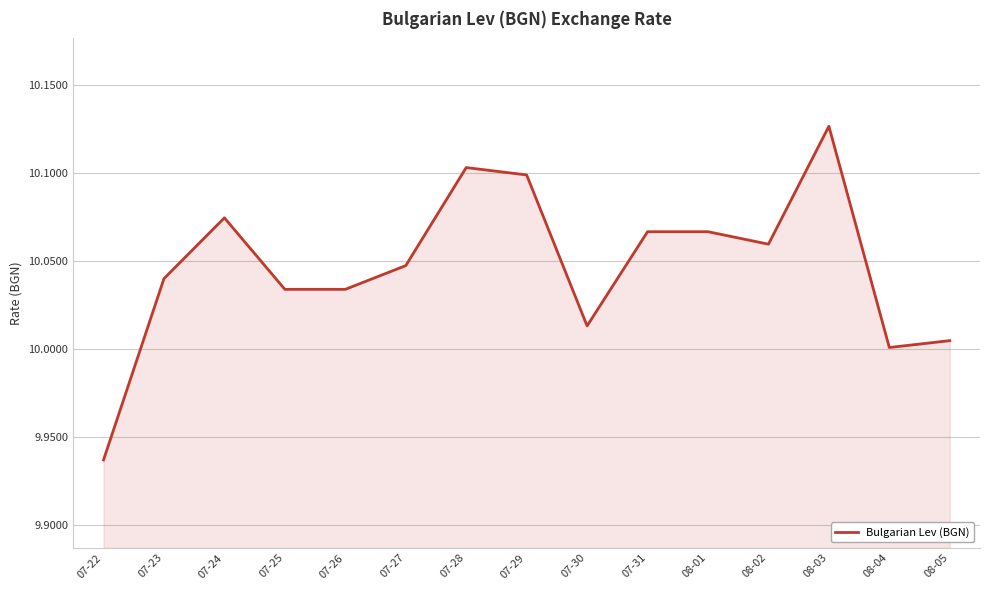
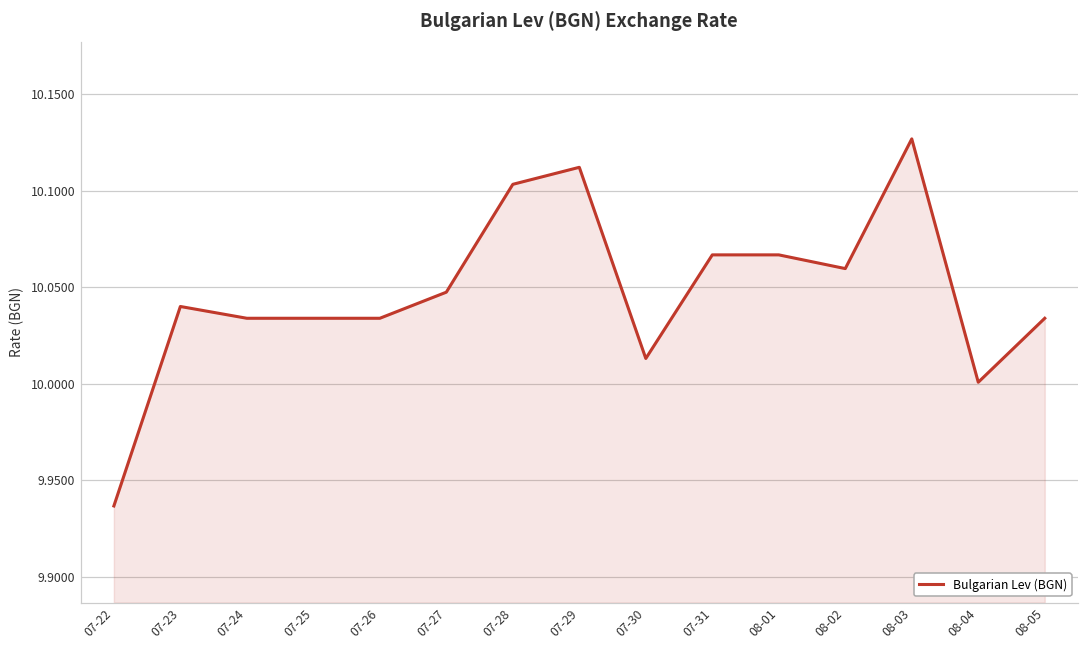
  {
    "07-22": 9.937,
    "07-23": 10.040,
-   "07-24": 10.075,
+   "07-24": 10.034,
    "07-25": 10.034,
    "07-26": 10.034,
    "07-27": 10.047,
    "07-28": 10.103,
-   "07-29": 10.099,
+   "07-29": 10.112,
    "07-30": 10.013,
    "07-31": 10.067,
    "08-01": 10.067,
    "08-02": 10.060,
    "08-03": 10.127,
    "08-04": 10.001,
-   "08-05": 10.005
+   "08-05": 10.034
  }
